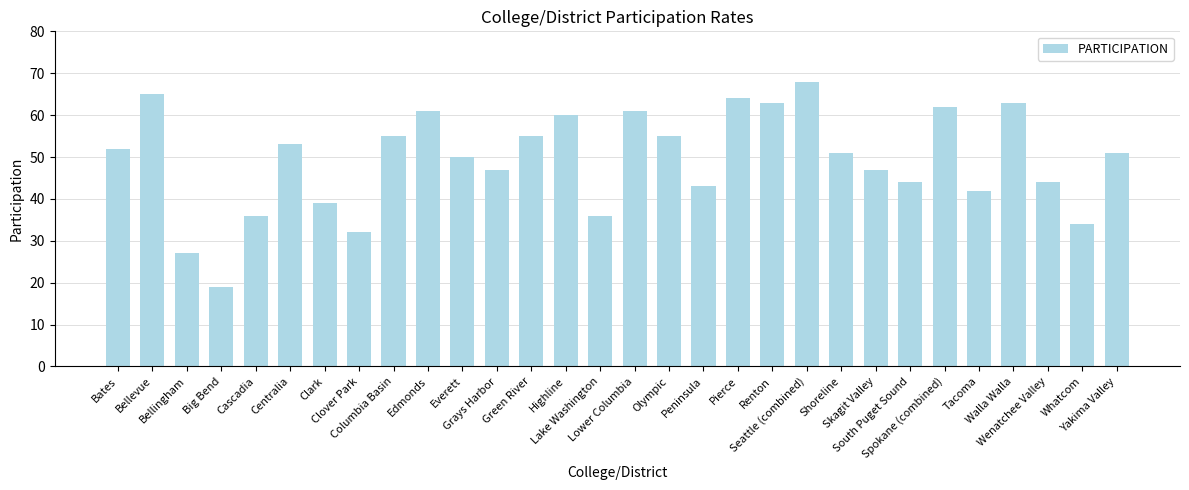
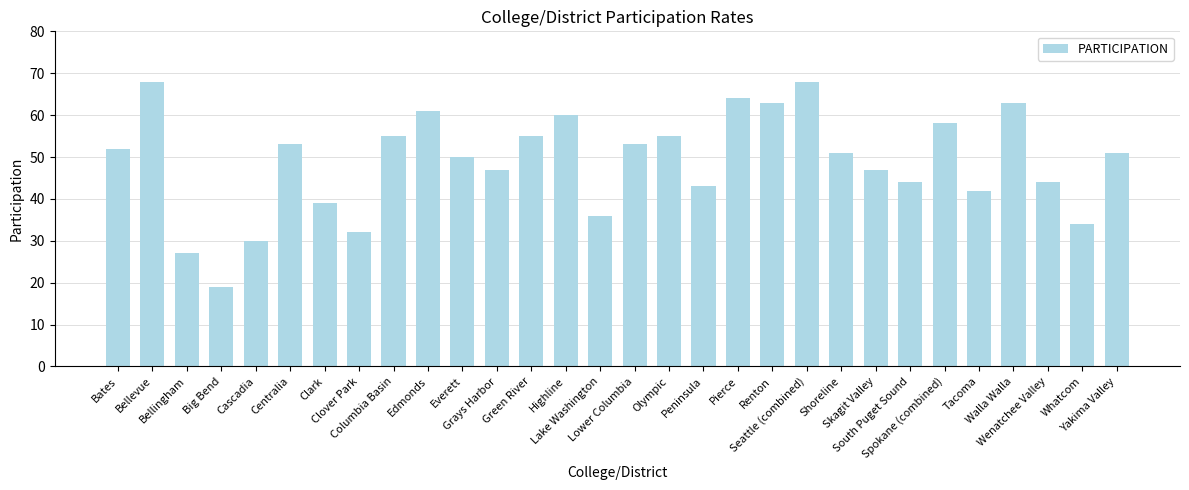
  {
    "Bates": 52,
-   "Bellevue": 65,
+   "Bellevue": 68,
    "Bellingham": 27,
    "Big Bend": 19,
-   "Cascadia": 36,
+   "Cascadia": 30,
    "Centralia": 53,
    "Clark": 39,
    "Clover Park": 32,
    "Columbia Basin": 55,
    "Edmonds": 61,
    "Everett": 50,
    "Grays Harbor": 47,
    "Green River": 55,
    "Highline": 60,
    "Lake Washington": 36,
-   "Lower Columbia": 61,
+   "Lower Columbia": 53,
    "Olympic": 55,
    "Peninsula": 43,
    "Pierce": 64,
    "Renton": 63,
    "Seattle (combined)": 68,
    "Shoreline": 51,
    "Skagit Valley": 47,
    "South Puget Sound": 44,
-   "Spokane (combined)": 62,
+   "Spokane (combined)": 58,
    "Tacoma": 42,
    "Walla Walla": 63,
    "Wenatchee Valley": 44,
    "Whatcom": 34,
    "Yakima Valley": 51
  }
